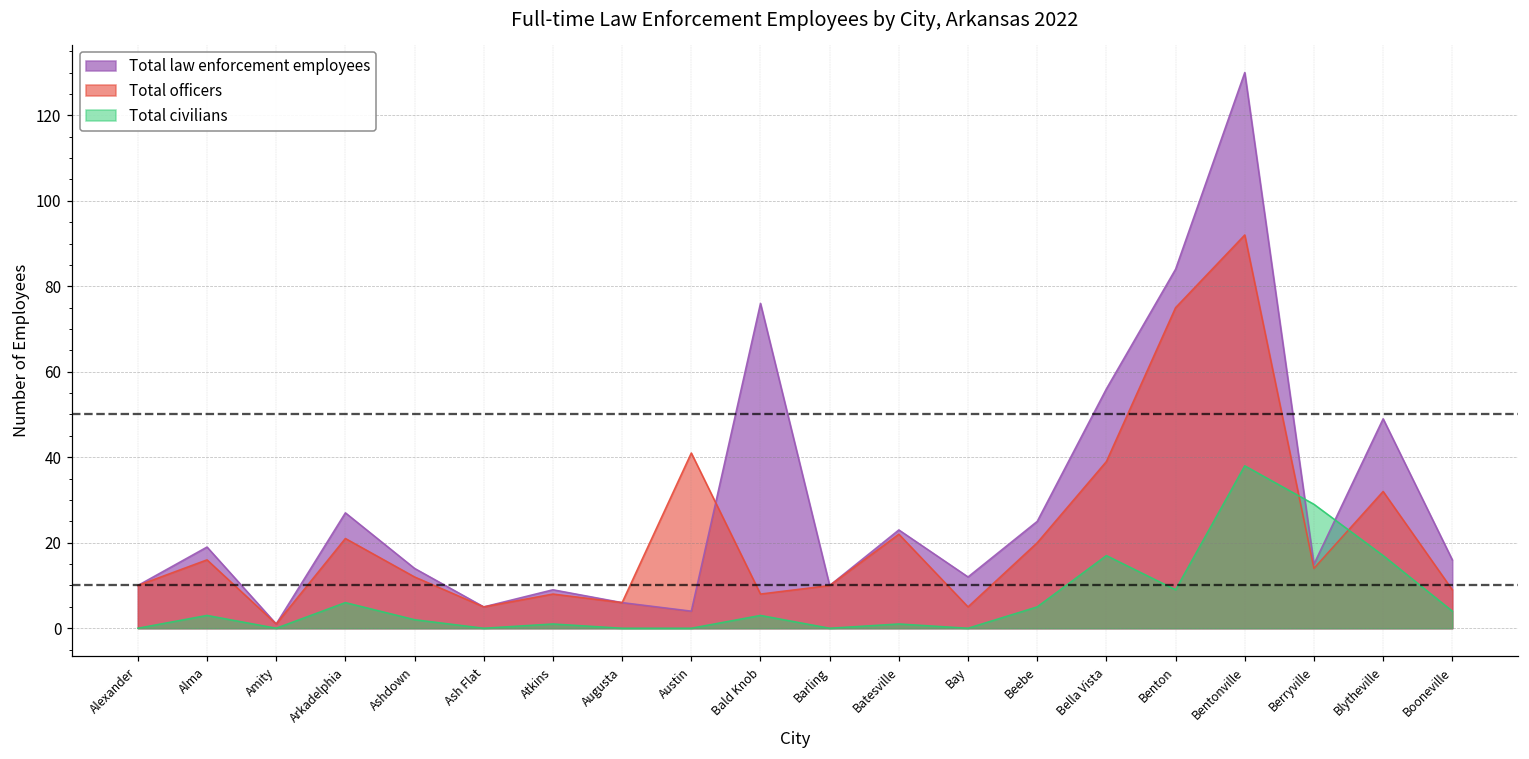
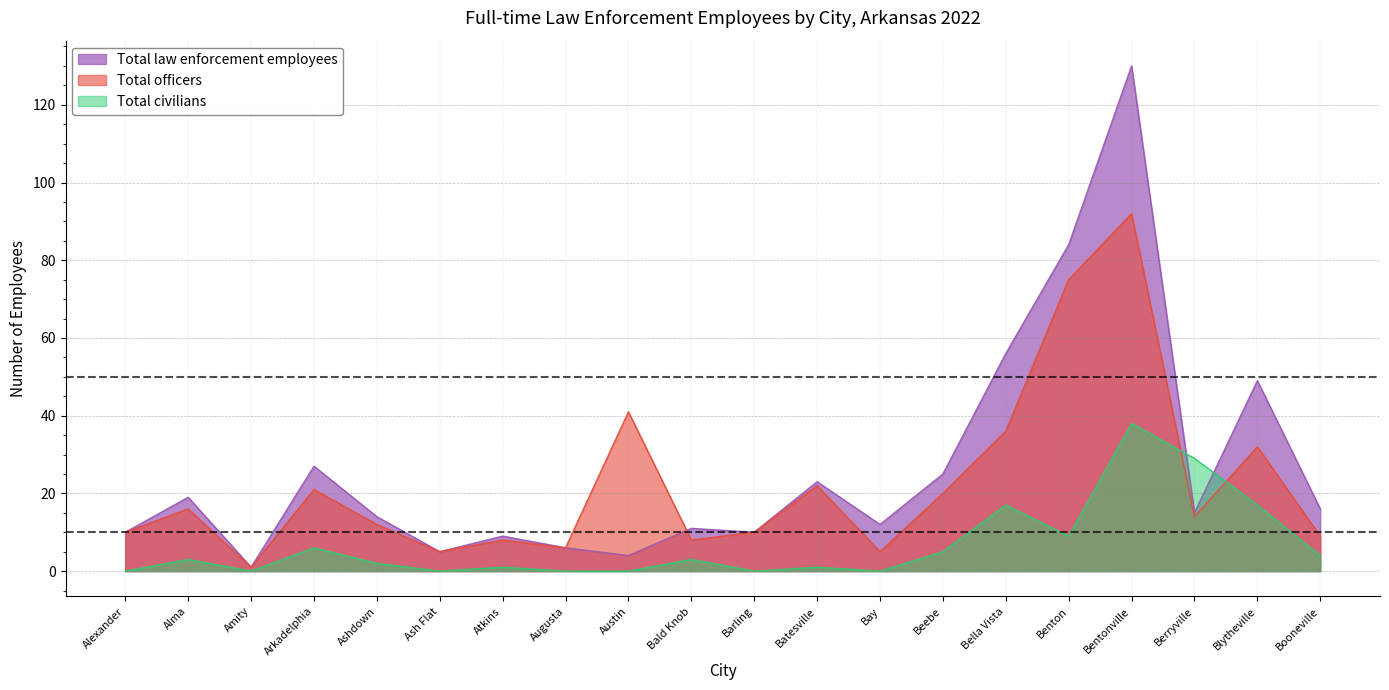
  {
    "Total law enforcement employees": {
      "Alma": 19,
      "Arkadelphia": 27,
      "Ashdown": 14,
      "Atkins": 9,
      "Austin": 4,
-     "Bald Knob": 76,
+     "Bald Knob": 11,
      "Batesville": 23,
      "Bay": 12,
      "Beebe": 25,
      "Bella Vista": 56,
      "Benton": 84,
      "Bentonville": 130,
      "Berryville": 15,
      "Blytheville": 49,
      "Booneville": 16
    },
    "Total officers": {
      "Alma": 16,
      "Arkadelphia": 21,
      "Ashdown": 12,
      "Atkins": 8,
      "Austin": 41,
      "Bald Knob": 8,
      "Batesville": 22,
      "Bay": 5,
      "Beebe": 20,
-     "Bella Vista": 39,
+     "Bella Vista": 36,
      "Benton": 75,
      "Bentonville": 92,
      "Berryville": 14,
      "Blytheville": 32,
      "Booneville": 9
    },
    "Total civilians": {
      "Alexander": 0,
      "Alma": 3,
      "Amity": 0,
      "Arkadelphia": 6,
      "Ashdown": 2,
      "Ash Flat": 0,
      "Atkins": 1,
      "Augusta": 0,
      "Austin": 0,
      "Bald Knob": 3,
      "Barling": 0,
      "Batesville": 1,
      "Bay": 0,
      "Beebe": 5,
      "Bella Vista": 17,
      "Benton": 9,
      "Bentonville": 38,
      "Berryville": 29,
      "Blytheville": 17,
      "Booneville": 4
    }
  }
